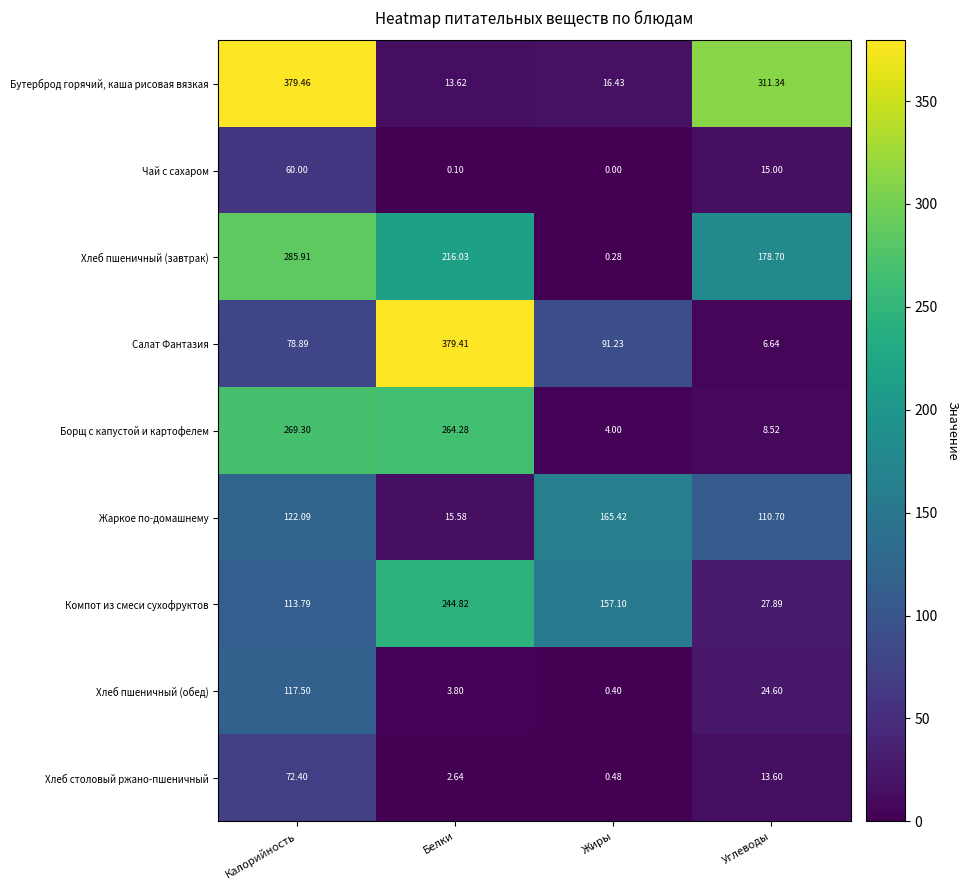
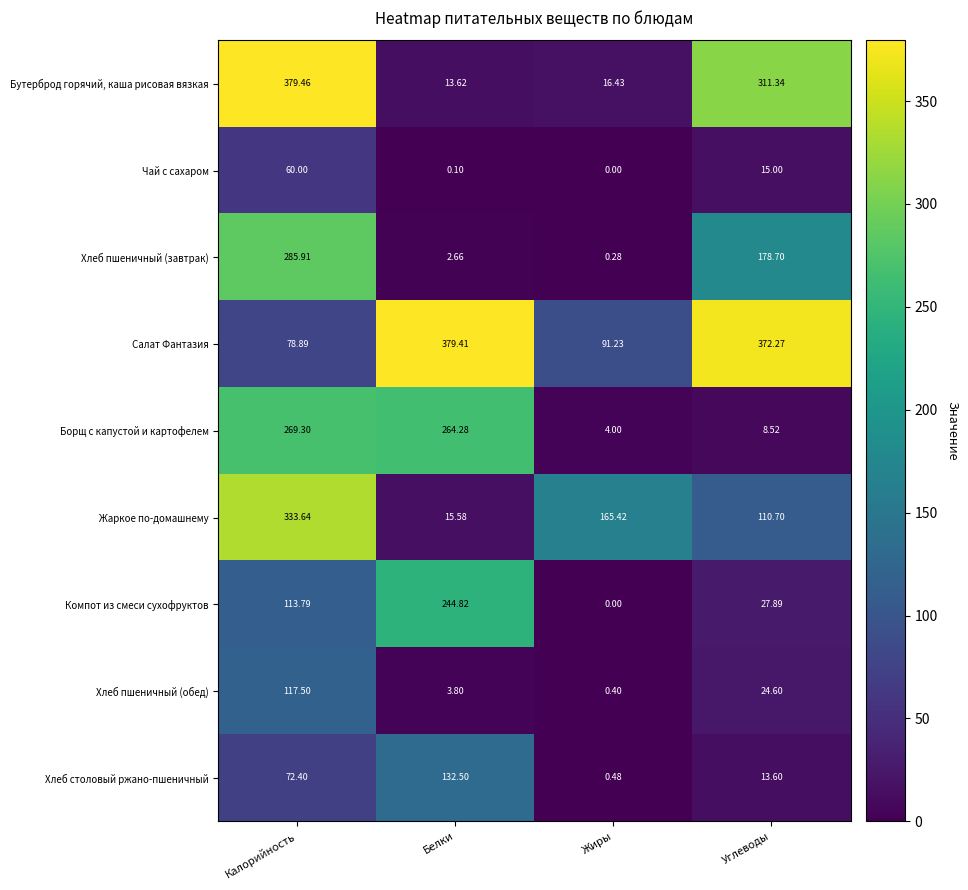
  {
    "Бутерброд горячий, каша рисовая вязкая": {
      "Калорийность": 379.46,
      "Белки": 13.62,
      "Жиры": 16.43,
      "Углеводы": 311.34
    },
    "Чай с сахаром": {
      "Калорийность": 60.00,
      "Белки": 0.10,
      "Жиры": 0.00,
      "Углеводы": 15.00
    },
    "Хлеб пшеничный (завтрак)": {
      "Калорийность": 285.91,
-     "Белки": 216.03,
+     "Белки": 2.66,
      "Жиры": 0.28,
      "Углеводы": 178.70
    },
    "Салат Фантазия": {
      "Калорийность": 78.89,
      "Белки": 379.41,
      "Жиры": 91.23,
-     "Углеводы": 6.64
+     "Углеводы": 372.27
    },
    "Борщ с капустой и картофелем": {
      "Калорийность": 269.30,
      "Белки": 264.28,
      "Жиры": 4.00,
      "Углеводы": 8.52
    },
    "Жаркое по-домашнему": {
-     "Калорийность": 122.09,
+     "Калорийность": 333.64,
      "Белки": 15.58,
      "Жиры": 165.42,
      "Углеводы": 110.70
    },
    "Компот из смеси сухофруктов": {
      "Калорийность": 113.79,
      "Белки": 244.82,
-     "Жиры": 157.10,
+     "Жиры": 0.00,
      "Углеводы": 27.89
    },
    "Хлеб пшеничный (обед)": {
      "Калорийность": 117.50,
      "Белки": 3.80,
      "Жиры": 0.40,
      "Углеводы": 24.60
    },
    "Хлеб столовый ржано-пшеничный": {
      "Калорийность": 72.40,
-     "Белки": 2.64,
+     "Белки": 132.50,
      "Жиры": 0.48,
      "Углеводы": 13.60
    }
  }
